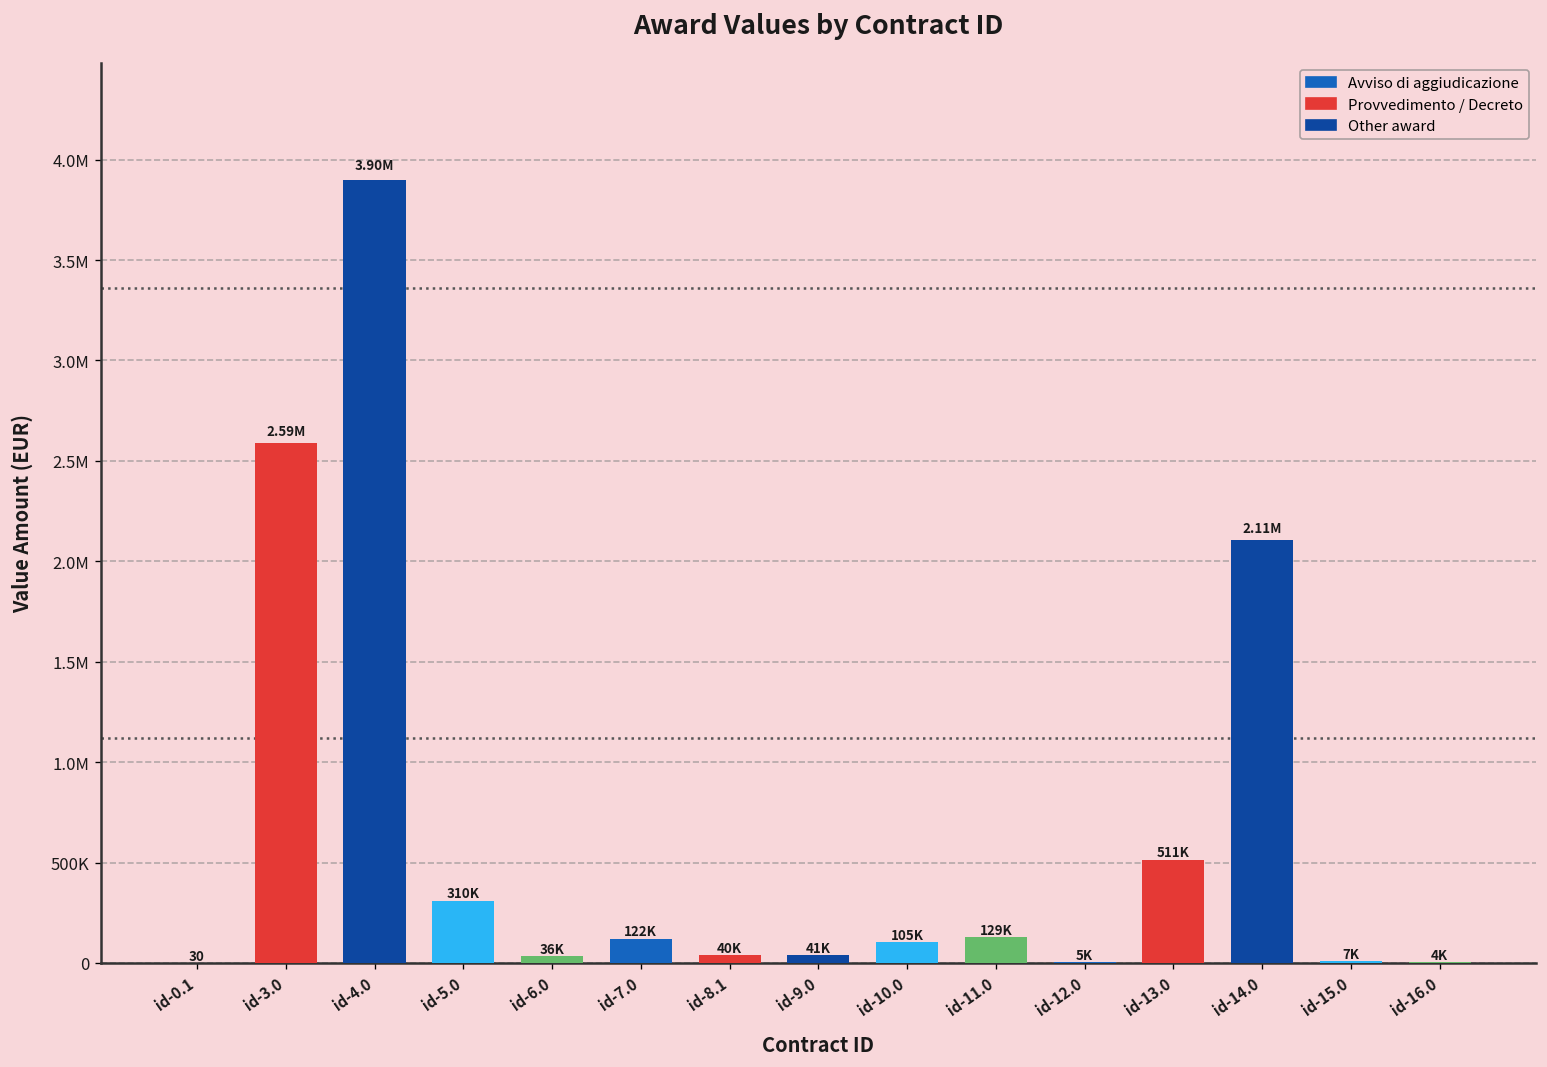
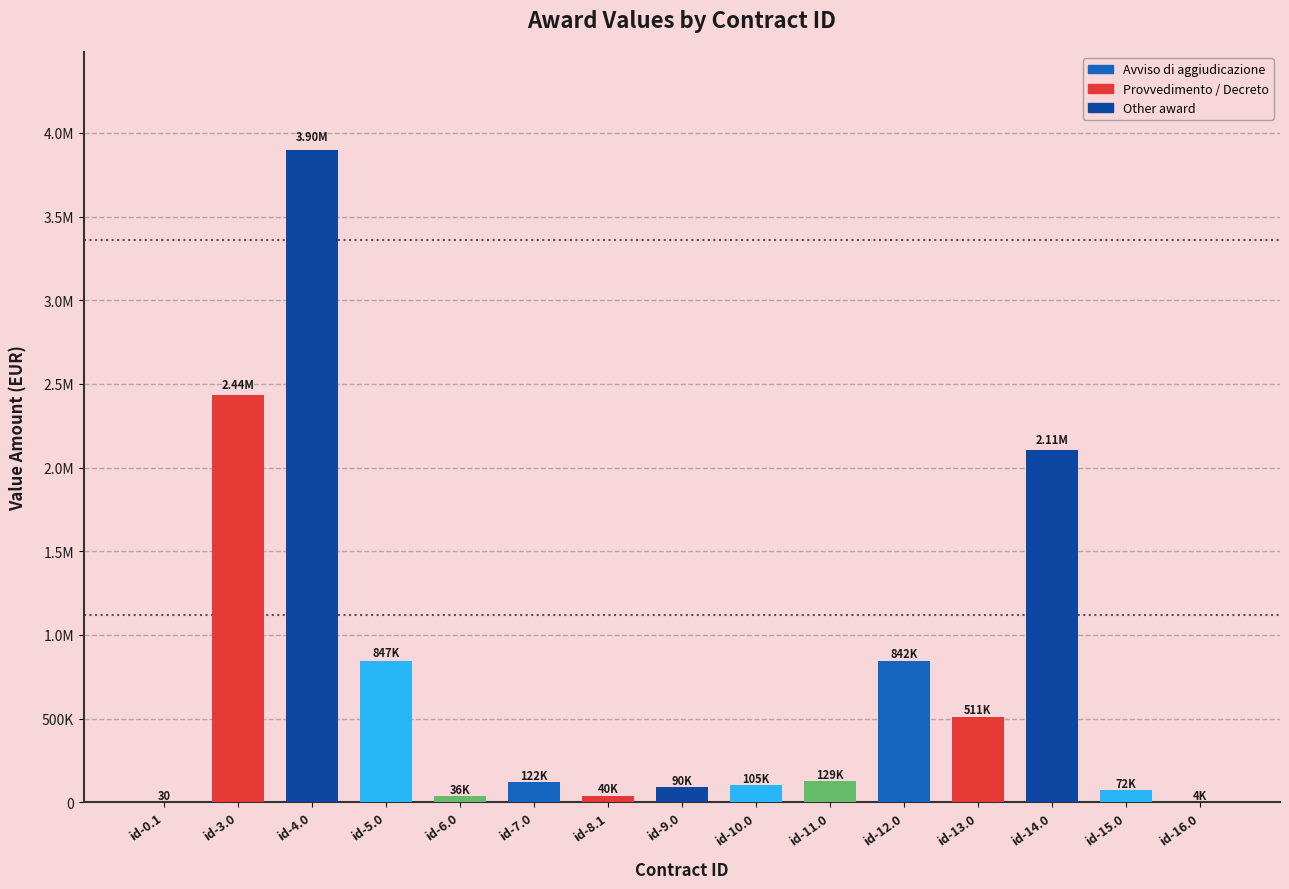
  {
    "id-0.1": "30",
-   "id-3.0": "2.59M",
+   "id-3.0": "2.44M",
    "id-4.0": "3.90M",
-   "id-5.0": "310K",
+   "id-5.0": "847K",
    "id-6.0": "36K",
    "id-7.0": "122K",
    "id-8.1": "40K",
-   "id-9.0": "41K",
+   "id-9.0": "90K",
    "id-10.0": "105K",
    "id-11.0": "129K",
-   "id-12.0": "5K",
+   "id-12.0": "842K",
    "id-13.0": "511K",
    "id-14.0": "2.11M",
-   "id-15.0": "7K",
+   "id-15.0": "72K",
    "id-16.0": "4K"
  }
